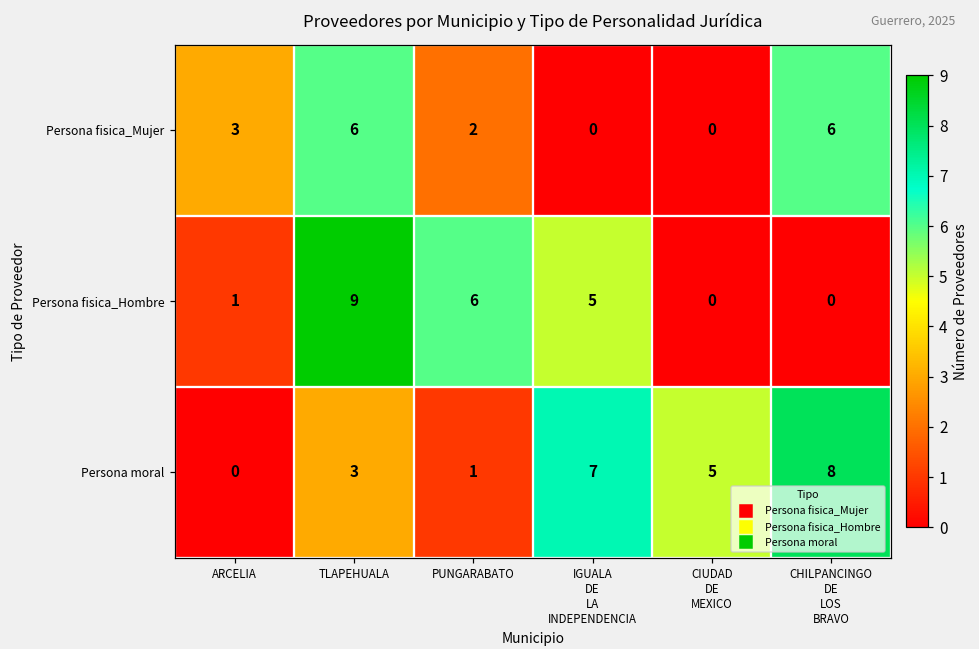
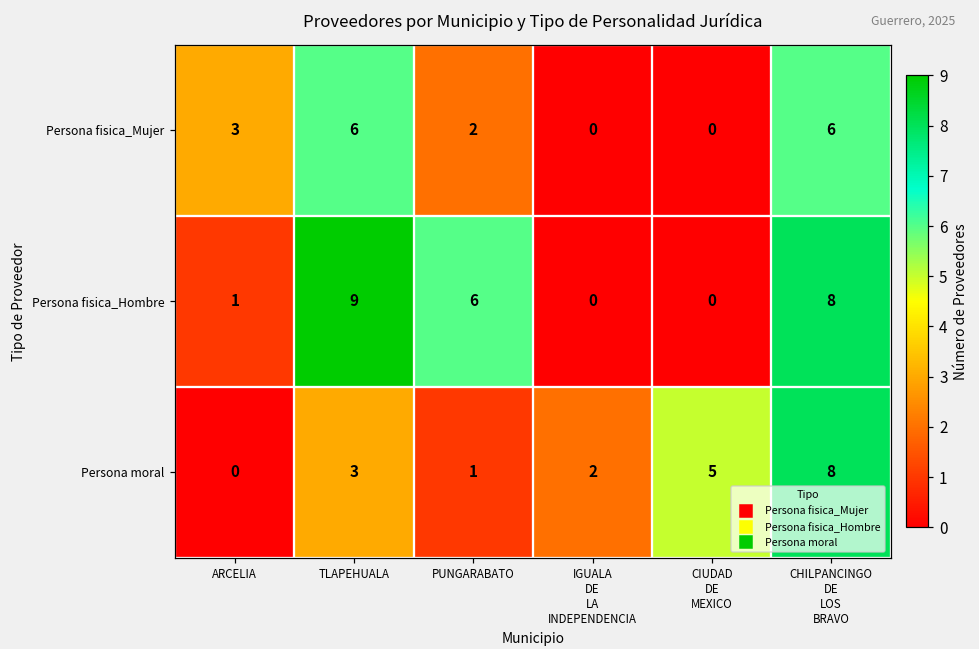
  {
    "Persona fisica_Mujer": {
      "ARCELIA": 3,
      "TLAPEHUALA": 6,
      "PUNGARABATO": 2,
      "IGUALA DE LA INDEPENDENCIA": 0,
      "CIUDAD DE MEXICO": 0,
      "CHILPANCINGO DE LOS BRAVO": 6
    },
    "Persona fisica_Hombre": {
      "ARCELIA": 1,
      "TLAPEHUALA": 9,
      "PUNGARABATO": 6,
-     "IGUALA DE LA INDEPENDENCIA": 5,
+     "IGUALA DE LA INDEPENDENCIA": 0,
      "CIUDAD DE MEXICO": 0,
-     "CHILPANCINGO DE LOS BRAVO": 0
+     "CHILPANCINGO DE LOS BRAVO": 8
    },
    "Persona moral": {
      "ARCELIA": 0,
      "TLAPEHUALA": 3,
      "PUNGARABATO": 1,
-     "IGUALA DE LA INDEPENDENCIA": 7,
+     "IGUALA DE LA INDEPENDENCIA": 2,
      "CIUDAD DE MEXICO": 5,
      "CHILPANCINGO DE LOS BRAVO": 8
    }
  }
